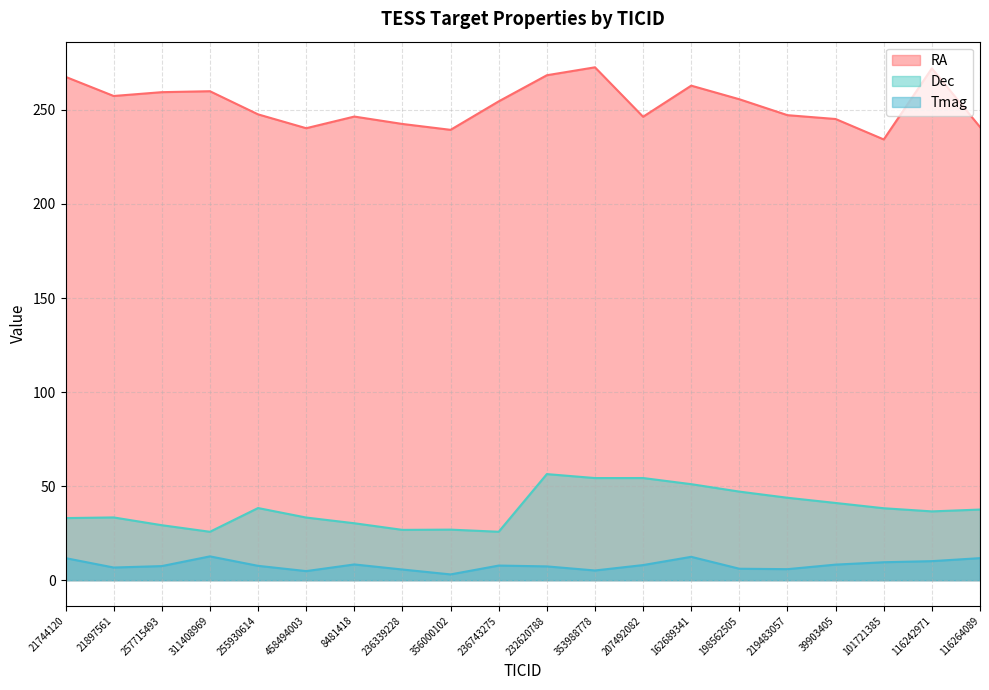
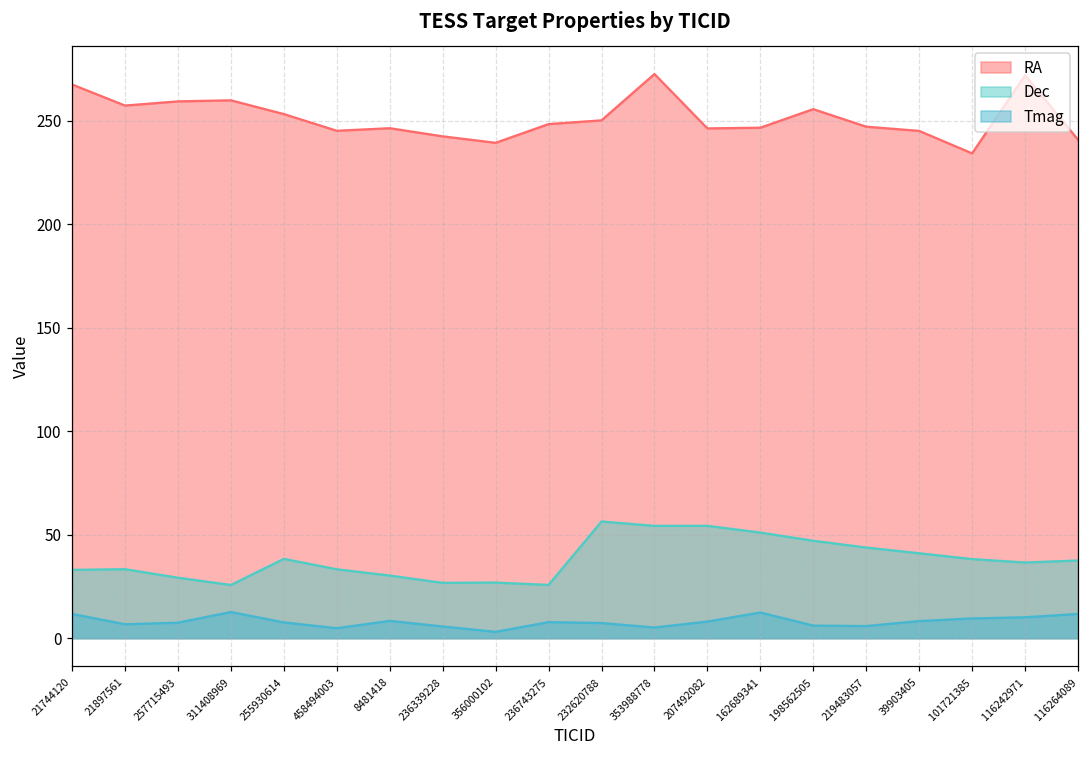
  {
    "RA": {
      "21744120": 268,
      "21897561": 257,
      "257715493": 259,
      "311408969": 260,
-     "255930614": 248,
-     "458494003": 240,
+     "255930614": 253,
+     "458494003": 245,
      "8481418": 246,
      "236339228": 243,
      "356000102": 239,
-     "236743275": 255,
-     "232620788": 268,
+     "236743275": 248,
+     "232620788": 250,
      "353988778": 273,
      "207492082": 246,
-     "162689341": 263,
+     "162689341": 247,
      "198562505": 256,
      "219483057": 247,
      "39903405": 245,
      "101721385": 234,
      "116264089": 241
    }
  }
